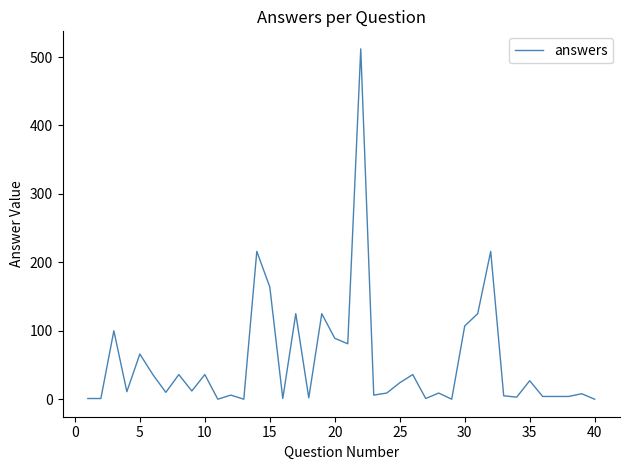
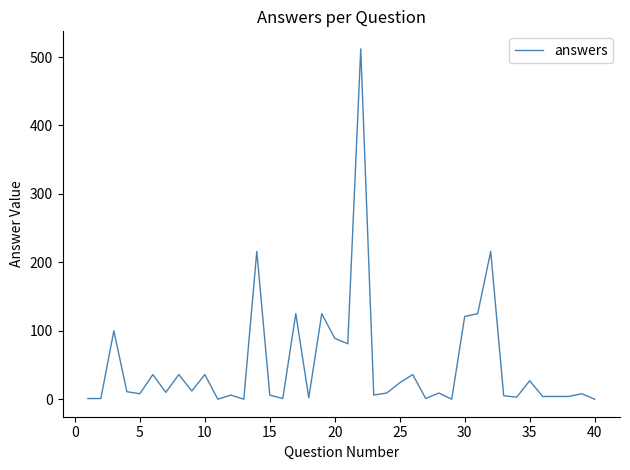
  {
-   "5": 70,
+   "5": 10,
    "10": 40,
-   "15": 160,
+   "15": 10,
    "20": 90,
    "25": 20,
-   "30": 110,
+   "30": 120,
    "35": 30,
    "40": 0
  }
